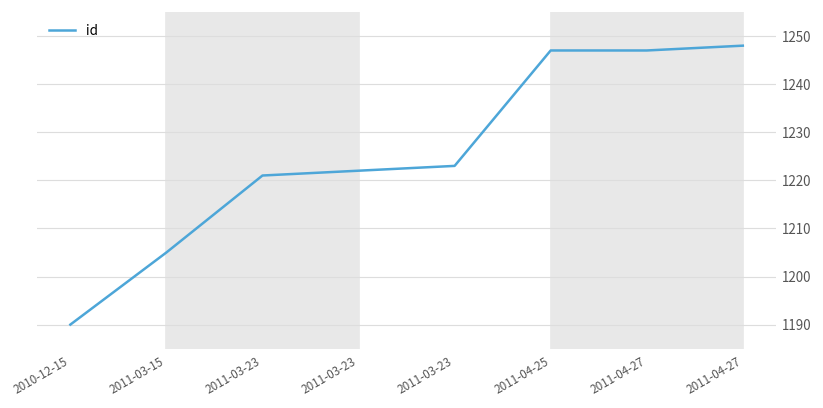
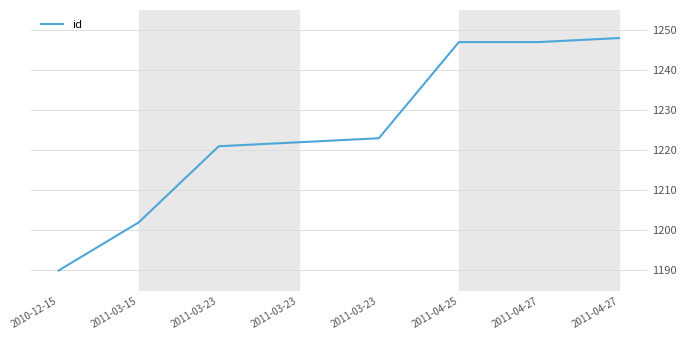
  {
    "2010-12-15": 1190,
-   "2011-03-15": 1205,
+   "2011-03-15": 1202,
    "2011-04-25": 1247
  }
